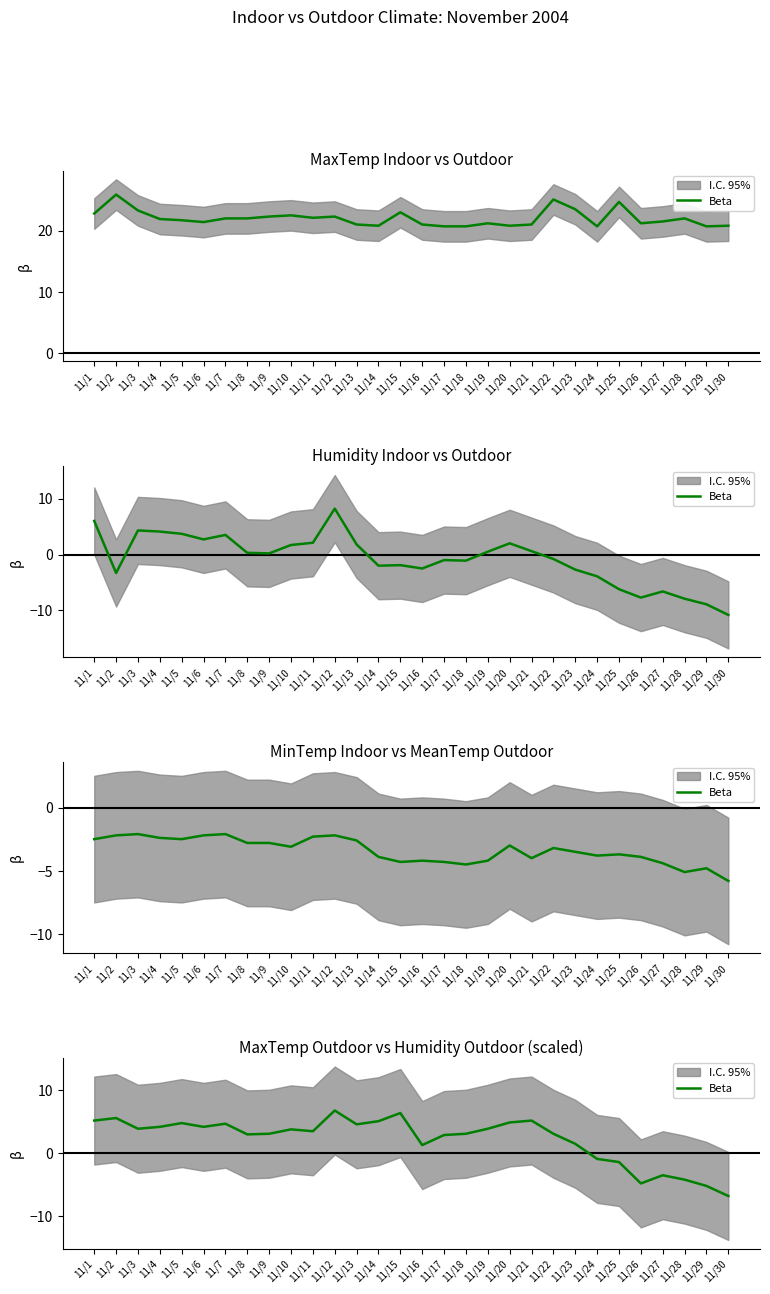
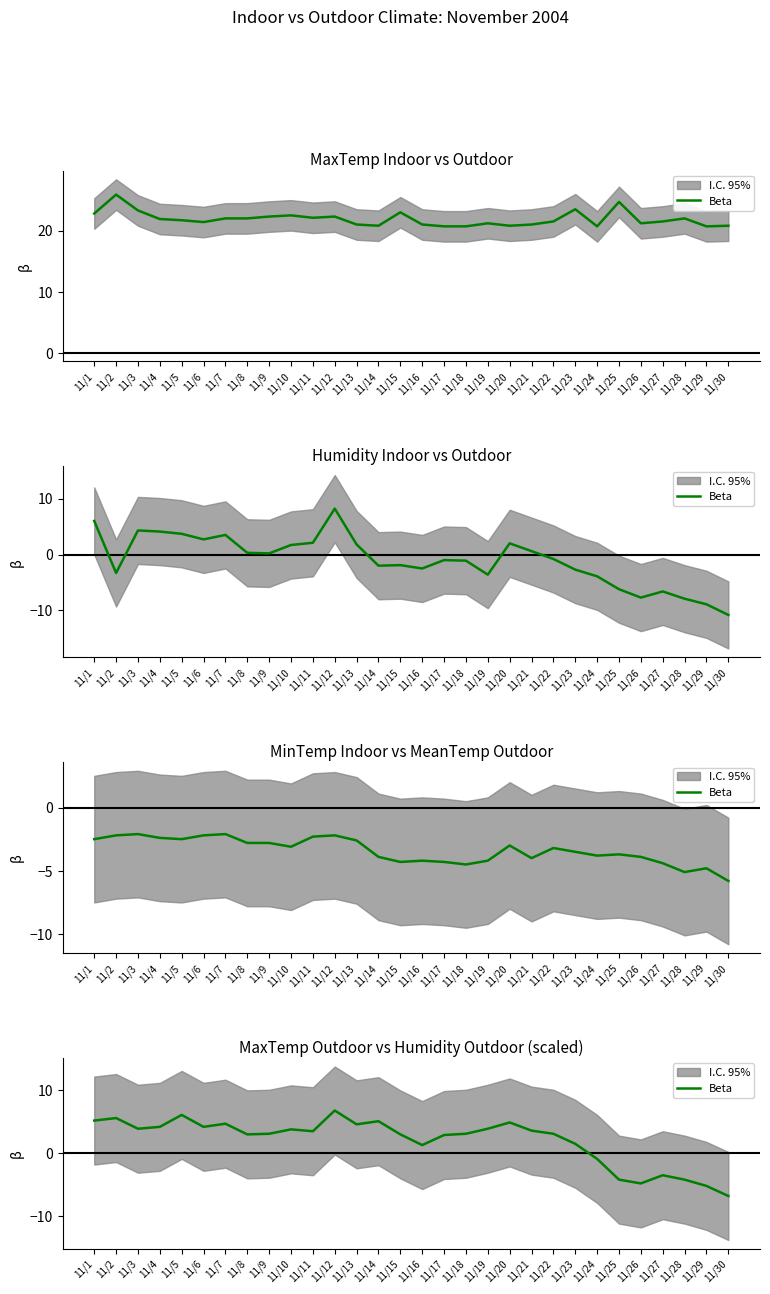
  {
    "MaxTemp Indoor vs Outdoor": {
      "Beta": {
        "11/1": 23,
        "11/2": 26,
        "11/3": 23,
        "11/4": 22,
        "11/5": 22,
        "11/6": 21,
        "11/7": 22,
        "11/8": 22,
        "11/9": 22,
        "11/10": 23,
        "11/11": 22,
        "11/12": 22,
        "11/13": 21,
        "11/14": 21,
        "11/15": 23,
        "11/16": 21,
        "11/17": 21,
        "11/18": 21,
        "11/19": 21,
        "11/20": 21,
        "11/21": 21,
-       "11/22": 25,
+       "11/22": 22,
        "11/23": 24,
        "11/24": 21,
        "11/25": 25,
        "11/26": 21,
        "11/27": 22,
        "11/28": 22,
        "11/29": 21,
        "11/30": 21
      }
    },
    "Humidity Indoor vs Outdoor": {
      "I.C. 95%": {
        "11/1": 12
      },
      "Beta": {
        "11/1": 6,
        "11/2": -3,
        "11/3": 4,
        "11/4": 4,
        "11/5": 4,
        "11/6": 3,
        "11/7": 4,
        "11/8": 0,
        "11/9": 0,
        "11/10": 2,
        "11/11": 2,
        "11/12": 8,
        "11/13": 2,
        "11/14": -2,
        "11/15": -2,
        "11/16": -3,
        "11/17": -1,
        "11/18": -1,
-       "11/19": 1,
+       "11/19": -4,
        "11/20": 2,
        "11/21": 1,
        "11/22": -1,
        "11/23": -3,
        "11/24": -4,
        "11/25": -6,
        "11/26": -8,
        "11/27": -7,
        "11/28": -8,
        "11/29": -9,
        "11/30": -11
      }
    },
    "MinTemp Indoor vs MeanTemp Outdoor": {
      "Beta": {
        "11/1": -2.5,
        "11/2": -2.2,
        "11/3": -2.1,
        "11/4": -2.4,
        "11/5": -2.5,
        "11/6": -2.2,
        "11/7": -2.1,
        "11/8": -2.8,
        "11/9": -2.8,
        "11/10": -3.1,
        "11/11": -2.3,
        "11/12": -2.2,
        "11/13": -2.6,
        "11/14": -3.9,
        "11/15": -4.3,
        "11/16": -4.2,
        "11/17": -4.3,
        "11/18": -4.5,
        "11/19": -4.2,
        "11/20": -3.0,
        "11/21": -4.0,
        "11/22": -3.2,
        "11/23": -3.5,
        "11/24": -3.8,
        "11/25": -3.7,
        "11/26": -3.9,
        "11/27": -4.4,
        "11/28": -5.1,
        "11/29": -4.8,
        "11/30": -5.8
      }
    },
    "MaxTemp Outdoor vs Humidity Outdoor (scaled)": {
      "Beta": {
        "11/1": 5,
        "11/2": 6,
        "11/3": 4,
        "11/4": 4,
-       "11/5": 5,
+       "11/5": 6,
        "11/6": 4,
        "11/7": 5,
        "11/8": 3,
        "11/9": 3,
        "11/10": 4,
        "11/11": 4,
        "11/12": 7,
        "11/13": 5,
        "11/14": 5,
-       "11/15": 6,
+       "11/15": 3,
        "11/16": 1,
        "11/17": 3,
        "11/18": 3,
        "11/19": 4,
        "11/20": 5,
-       "11/21": 5,
+       "11/21": 4,
        "11/22": 3,
        "11/23": 2,
        "11/24": -1,
-       "11/25": -1,
+       "11/25": -4,
        "11/26": -5,
        "11/27": -4,
        "11/28": -4,
        "11/29": -5,
        "11/30": -7
      }
    }
  }
